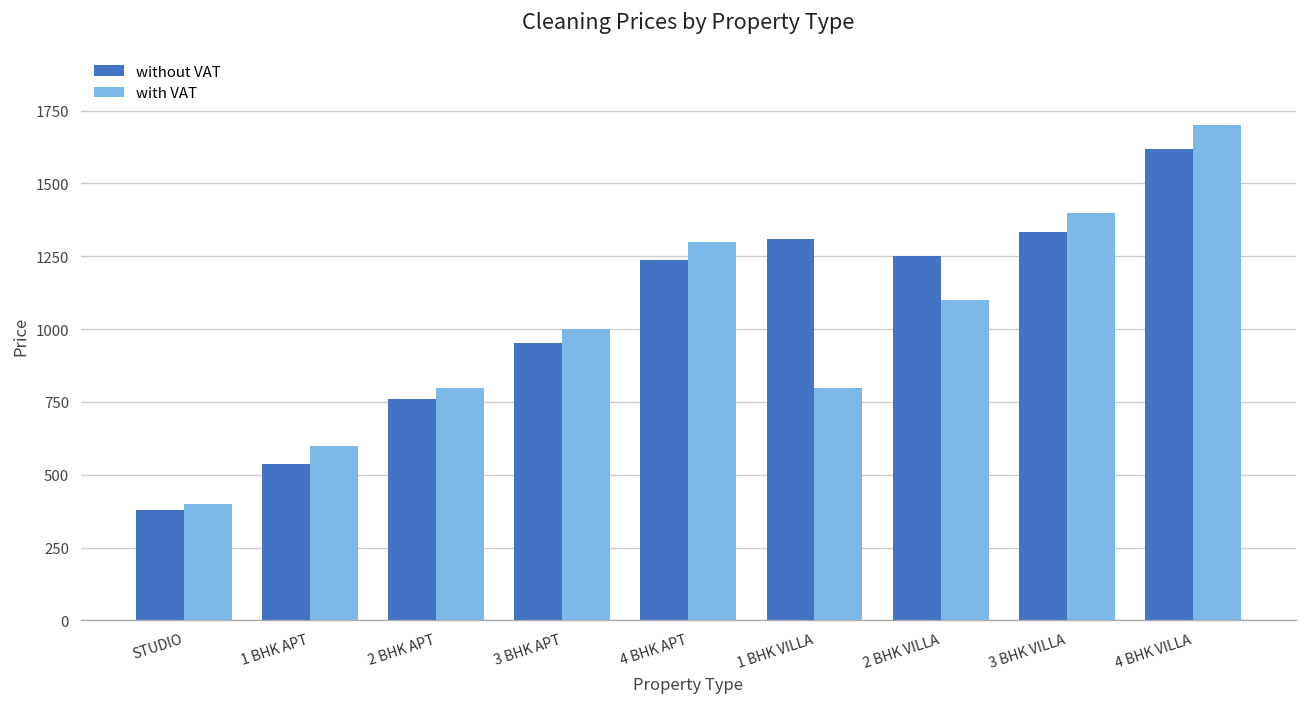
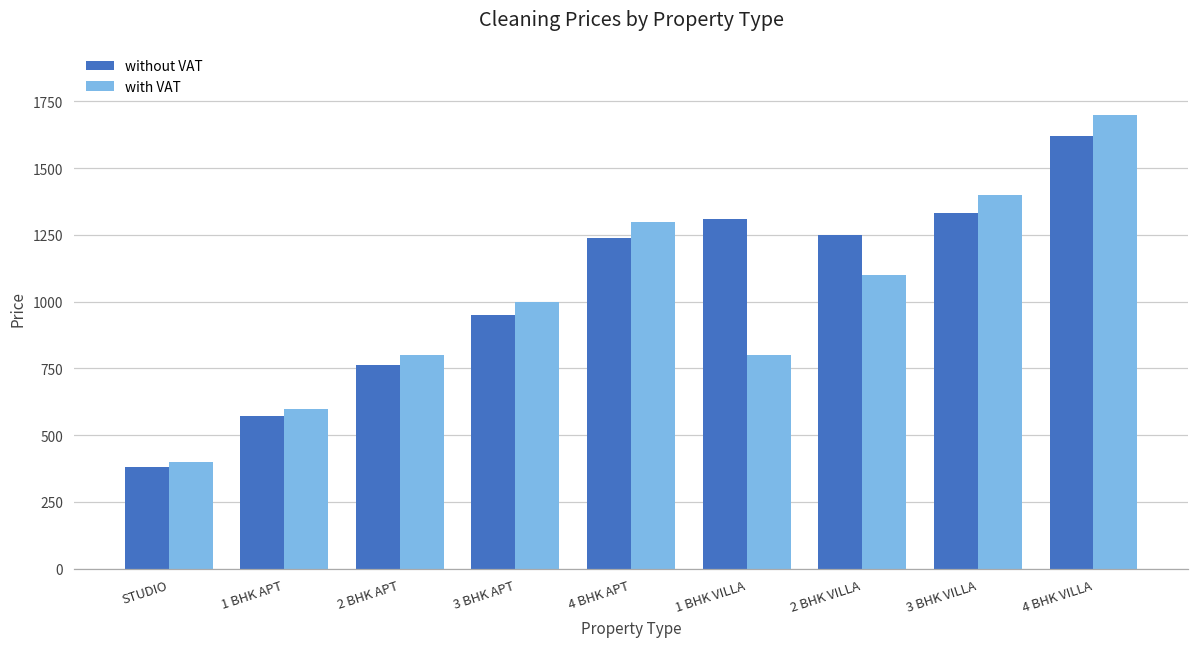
  {
    "without VAT": {
      "STUDIO": 380,
-     "1 BHK APT": 540,
+     "1 BHK APT": 570,
      "2 BHK APT": 760,
      "3 BHK APT": 950,
      "4 BHK APT": 1240,
      "1 BHK VILLA": 1310,
      "2 BHK VILLA": 1250,
      "3 BHK VILLA": 1330,
      "4 BHK VILLA": 1620
    },
    "with VAT": {
      "STUDIO": 400,
      "1 BHK APT": 600,
      "2 BHK APT": 800,
      "3 BHK APT": 1000,
      "4 BHK APT": 1300,
      "1 BHK VILLA": 800,
      "2 BHK VILLA": 1100,
      "3 BHK VILLA": 1400,
      "4 BHK VILLA": 1700
    }
  }
